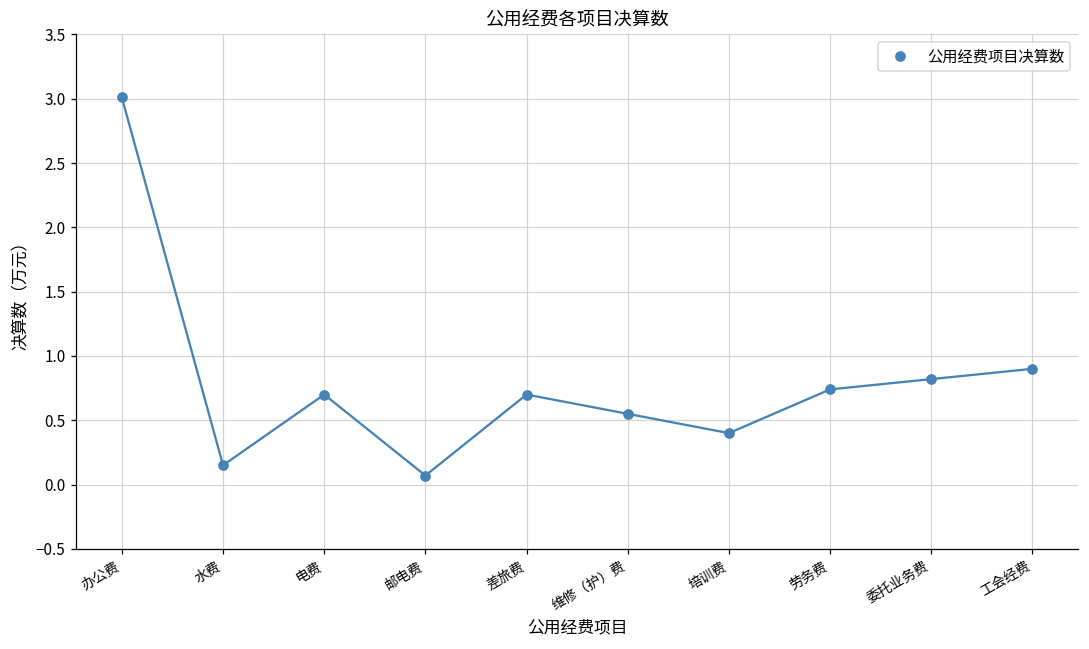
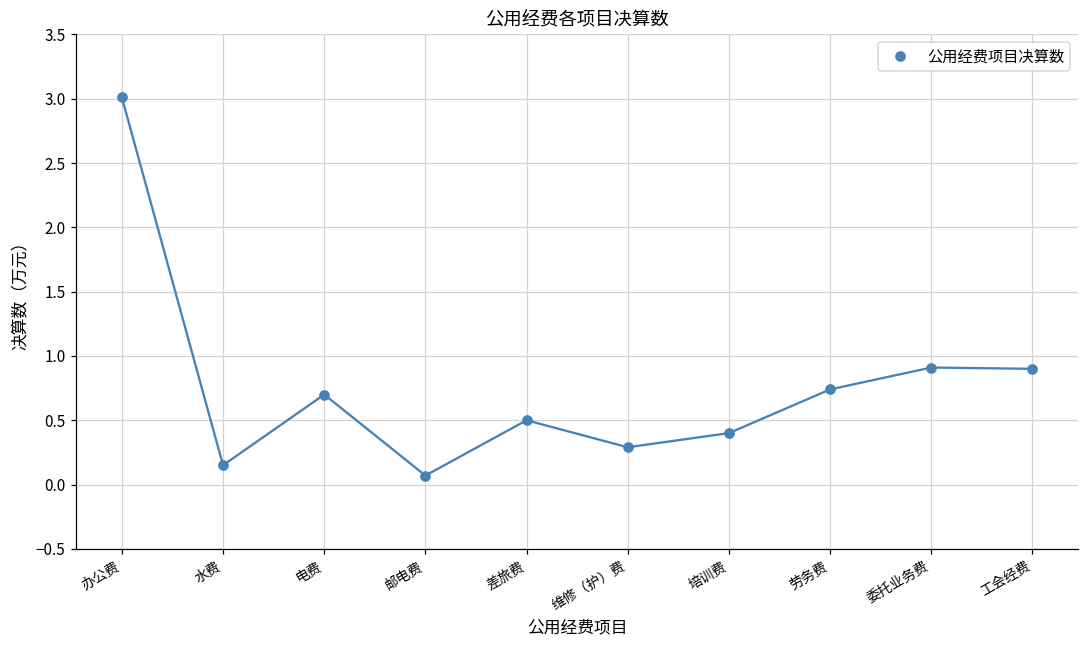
  {
    "办公费": 3.01,
    "水费": 0.15,
    "电费": 0.70,
    "邮电费": 0.07,
-   "差旅费": 0.7,
-   "维修（护）费": 0.55,
+   "差旅费": 0.5,
+   "维修（护）费": 0.29,
    "培训费": 0.40,
    "劳务费": 0.74,
-   "委托业务费": 0.82,
+   "委托业务费": 0.91,
    "工会经费": 0.90
  }
